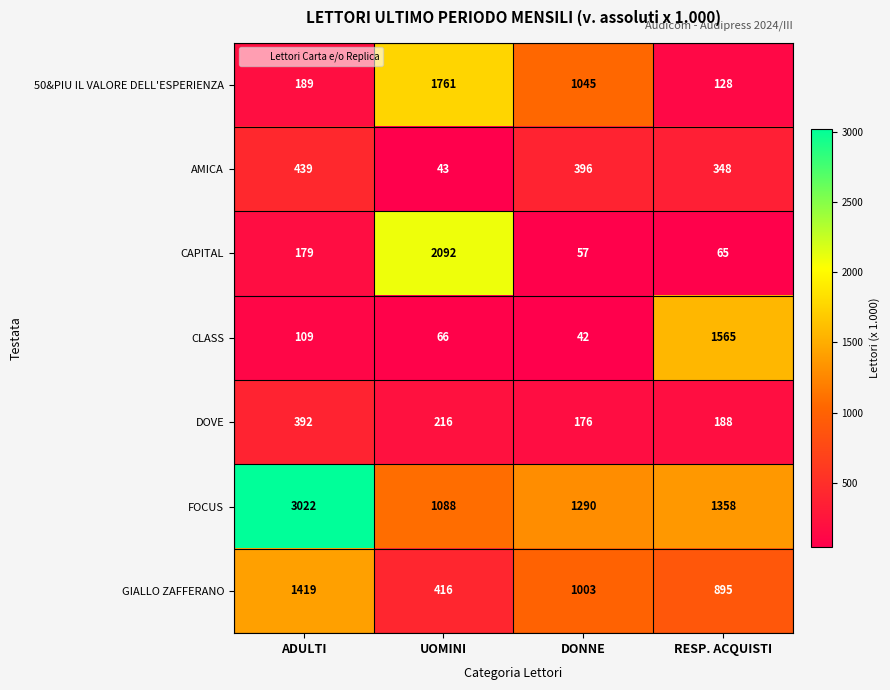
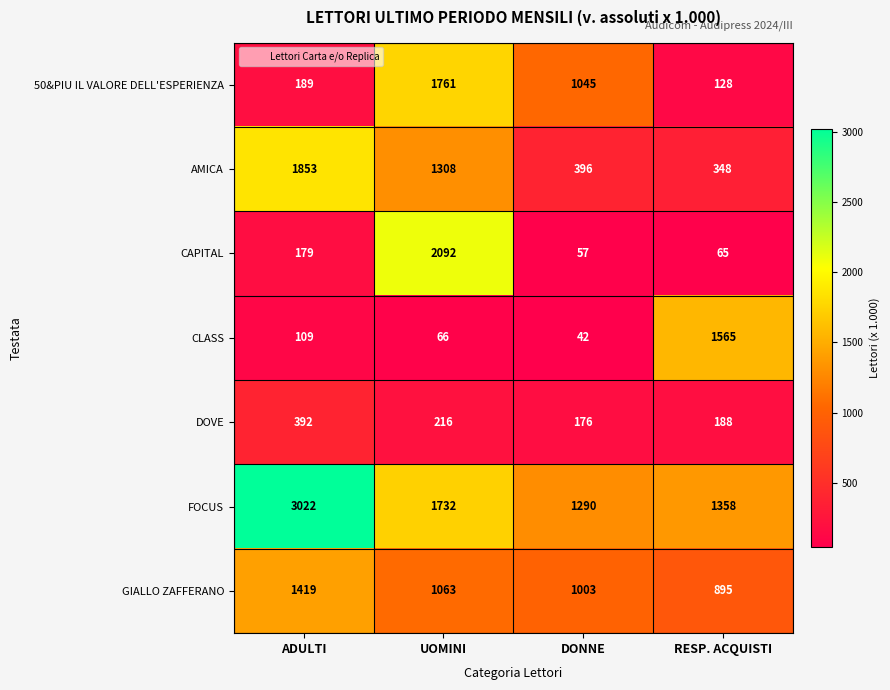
  {
    "50&PIU IL VALORE DELL'ESPERIENZA": {
      "ADULTI": 189,
      "UOMINI": 1761,
      "DONNE": 1045,
      "RESP. ACQUISTI": 128
    },
    "AMICA": {
-     "ADULTI": 439,
-     "UOMINI": 43,
+     "ADULTI": 1853,
+     "UOMINI": 1308,
      "DONNE": 396,
      "RESP. ACQUISTI": 348
    },
    "CAPITAL": {
      "ADULTI": 179,
      "UOMINI": 2092,
      "DONNE": 57,
      "RESP. ACQUISTI": 65
    },
    "CLASS": {
      "ADULTI": 109,
      "UOMINI": 66,
      "DONNE": 42,
      "RESP. ACQUISTI": 1565
    },
    "DOVE": {
      "ADULTI": 392,
      "UOMINI": 216,
      "DONNE": 176,
      "RESP. ACQUISTI": 188
    },
    "FOCUS": {
      "ADULTI": 3022,
-     "UOMINI": 1088,
+     "UOMINI": 1732,
      "DONNE": 1290,
      "RESP. ACQUISTI": 1358
    },
    "GIALLO ZAFFERANO": {
      "ADULTI": 1419,
-     "UOMINI": 416,
+     "UOMINI": 1063,
      "DONNE": 1003,
      "RESP. ACQUISTI": 895
    }
  }
